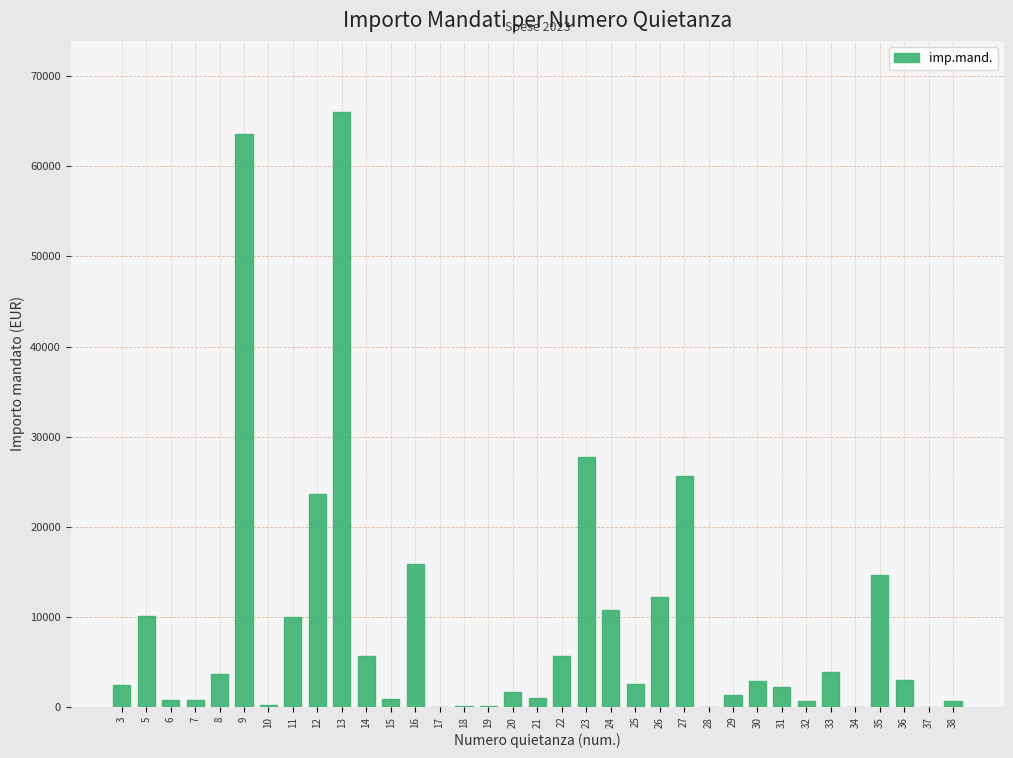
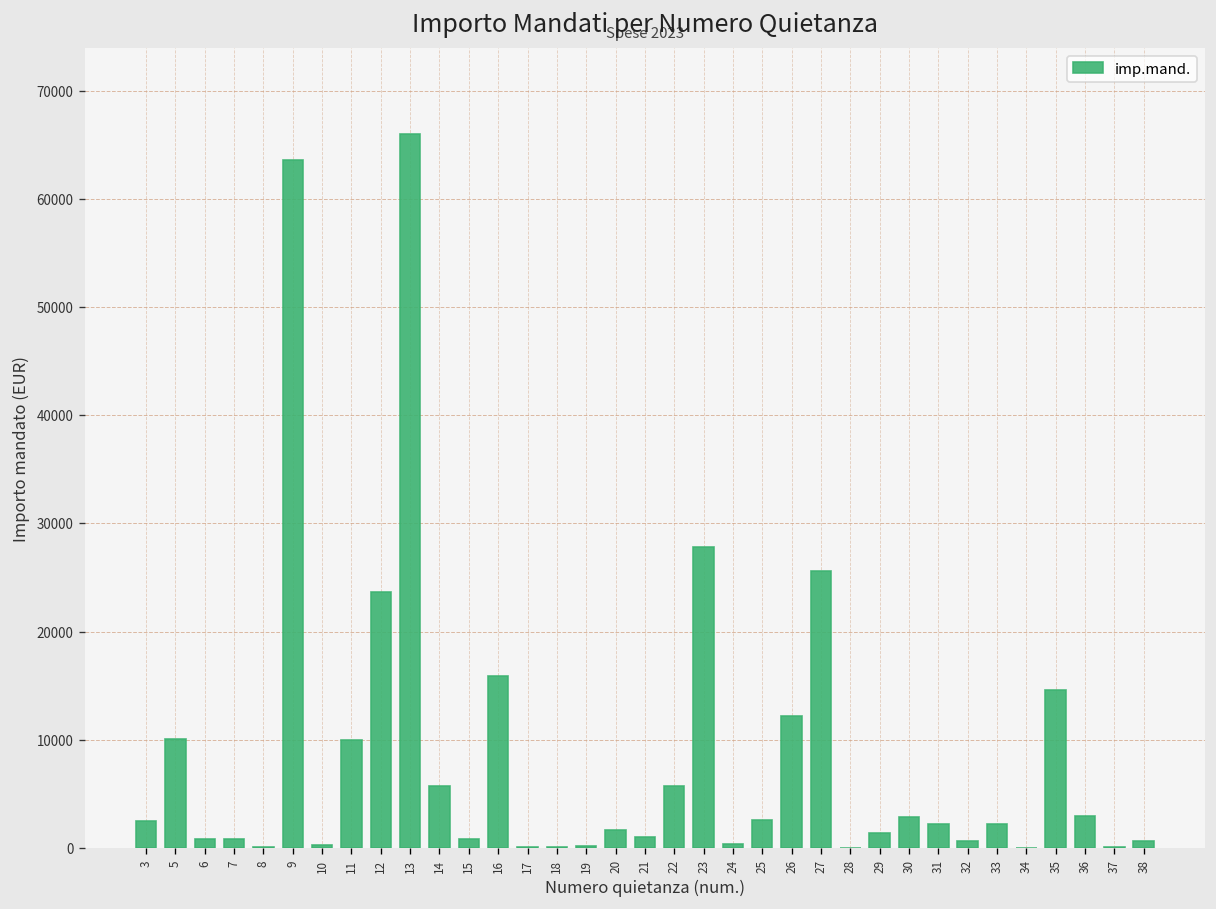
  {
    "3": 2000,
    "5": 10000,
    "6": 1000,
    "7": 1000,
-   "8": 4000,
+   "8": 0,
    "9": 64000,
    "11": 10000,
    "12": 24000,
    "13": 66000,
    "14": 6000,
    "15": 1000,
    "16": 16000,
    "20": 2000,
    "21": 1000,
    "22": 6000,
    "23": 28000,
-   "24": 11000,
+   "24": 0,
    "25": 3000,
    "26": 12000,
    "27": 26000,
    "29": 1000,
    "30": 3000,
    "31": 2000,
    "32": 1000,
-   "33": 4000,
+   "33": 2000,
    "35": 15000,
    "36": 3000,
    "38": 1000
  }
